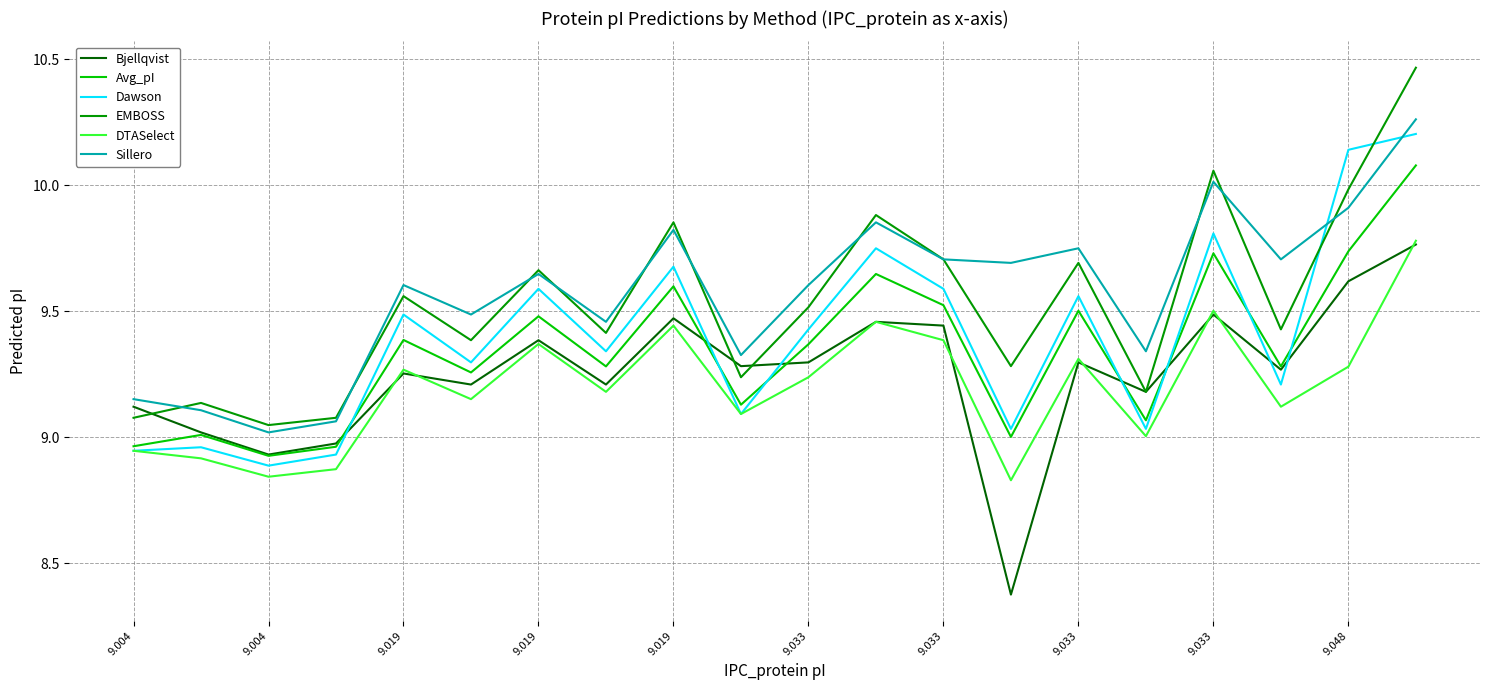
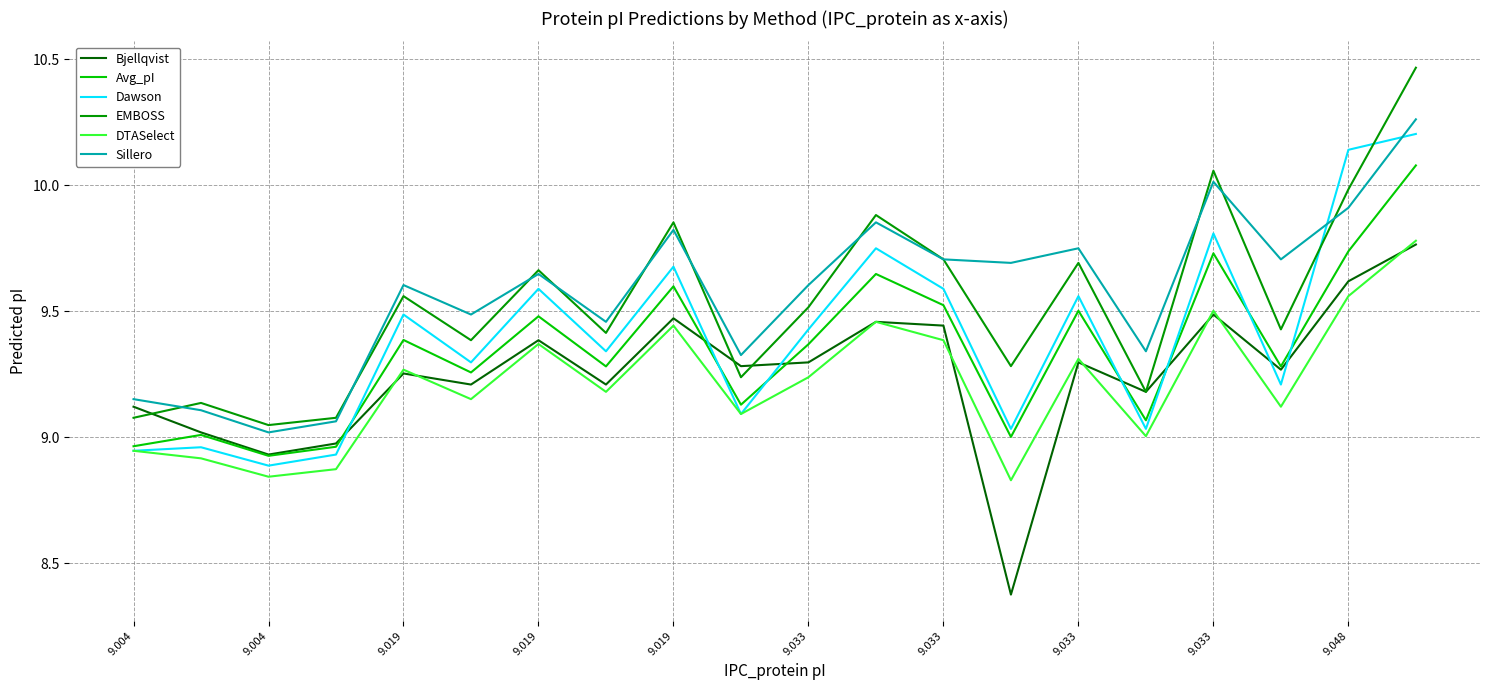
  {
    "Dawson": {
      "9.048": 10.14
    },
    "DTASelect": {
-     "9.048": 9.28
+     "9.048": 9.56
    },
    "Sillero": {
      "9.048": 9.91
    }
  }
